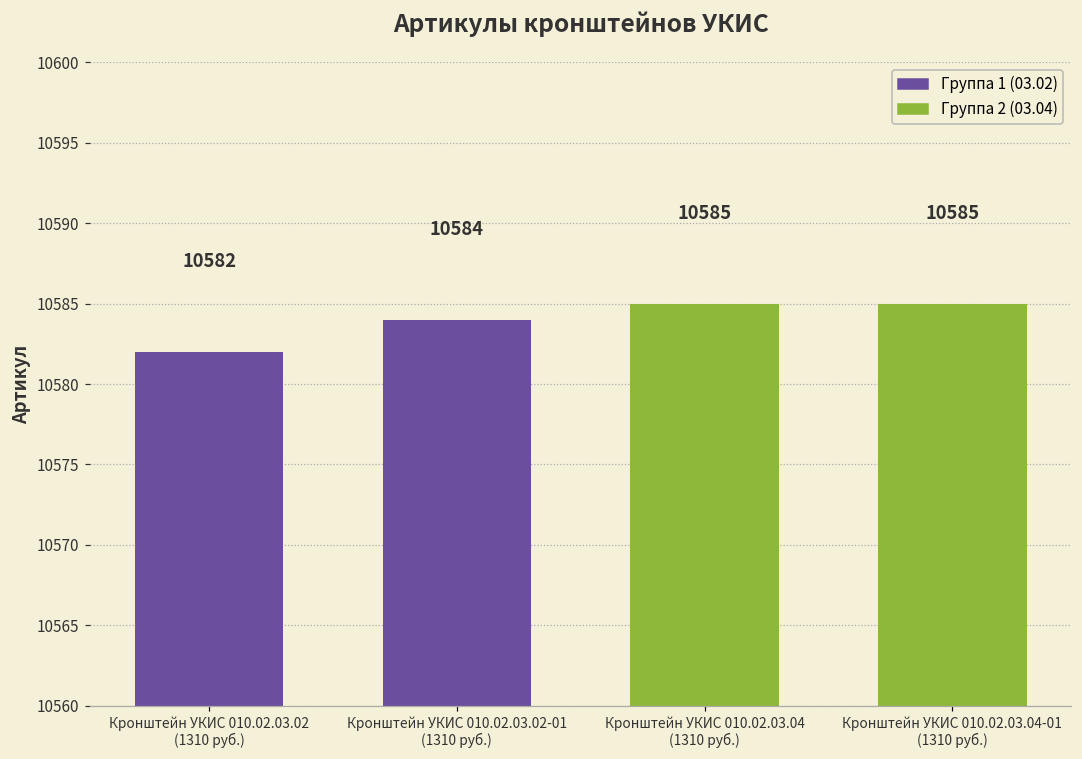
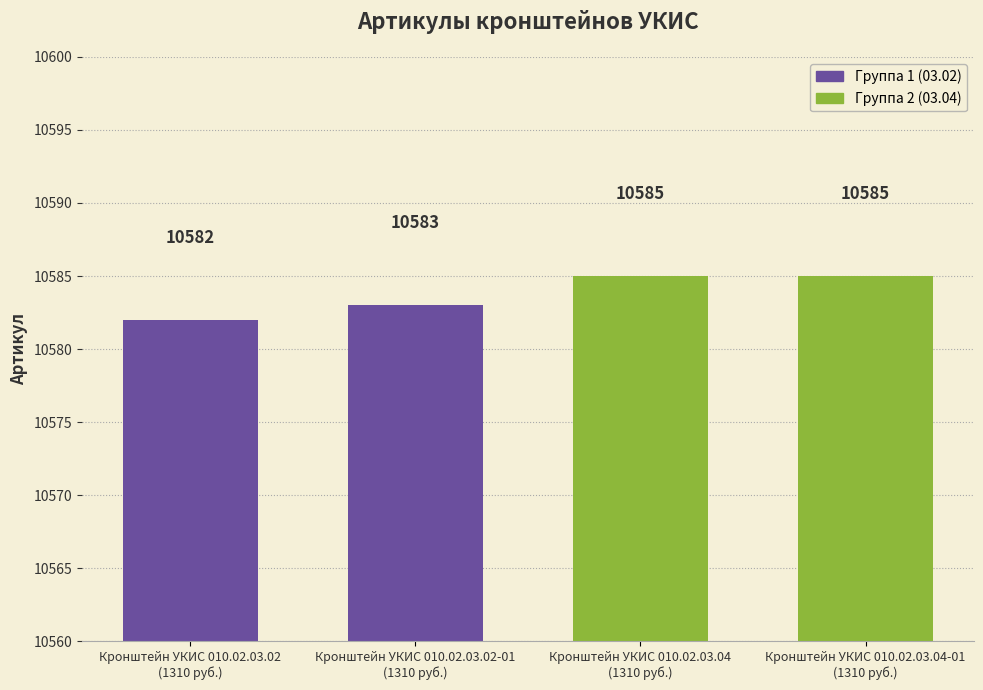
  {
-   "Кронштейн УКИС 010.02.03.02-01 (1310 руб.)": 10584
+   "Кронштейн УКИС 010.02.03.02-01 (1310 руб.)": 10583
  }
